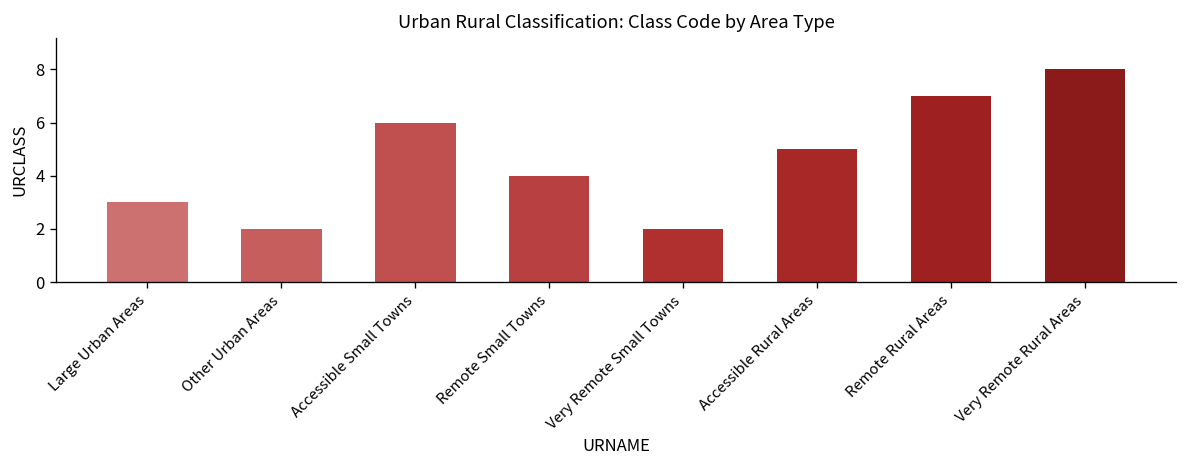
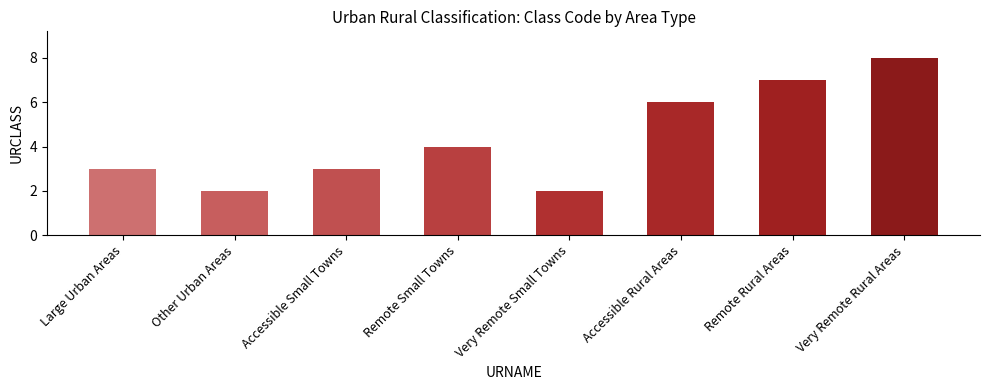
  {
    "Large Urban Areas": 3,
    "Other Urban Areas": 2,
-   "Accessible Small Towns": 6,
+   "Accessible Small Towns": 3,
    "Remote Small Towns": 4,
    "Very Remote Small Towns": 2,
-   "Accessible Rural Areas": 5,
+   "Accessible Rural Areas": 6,
    "Remote Rural Areas": 7,
    "Very Remote Rural Areas": 8
  }
